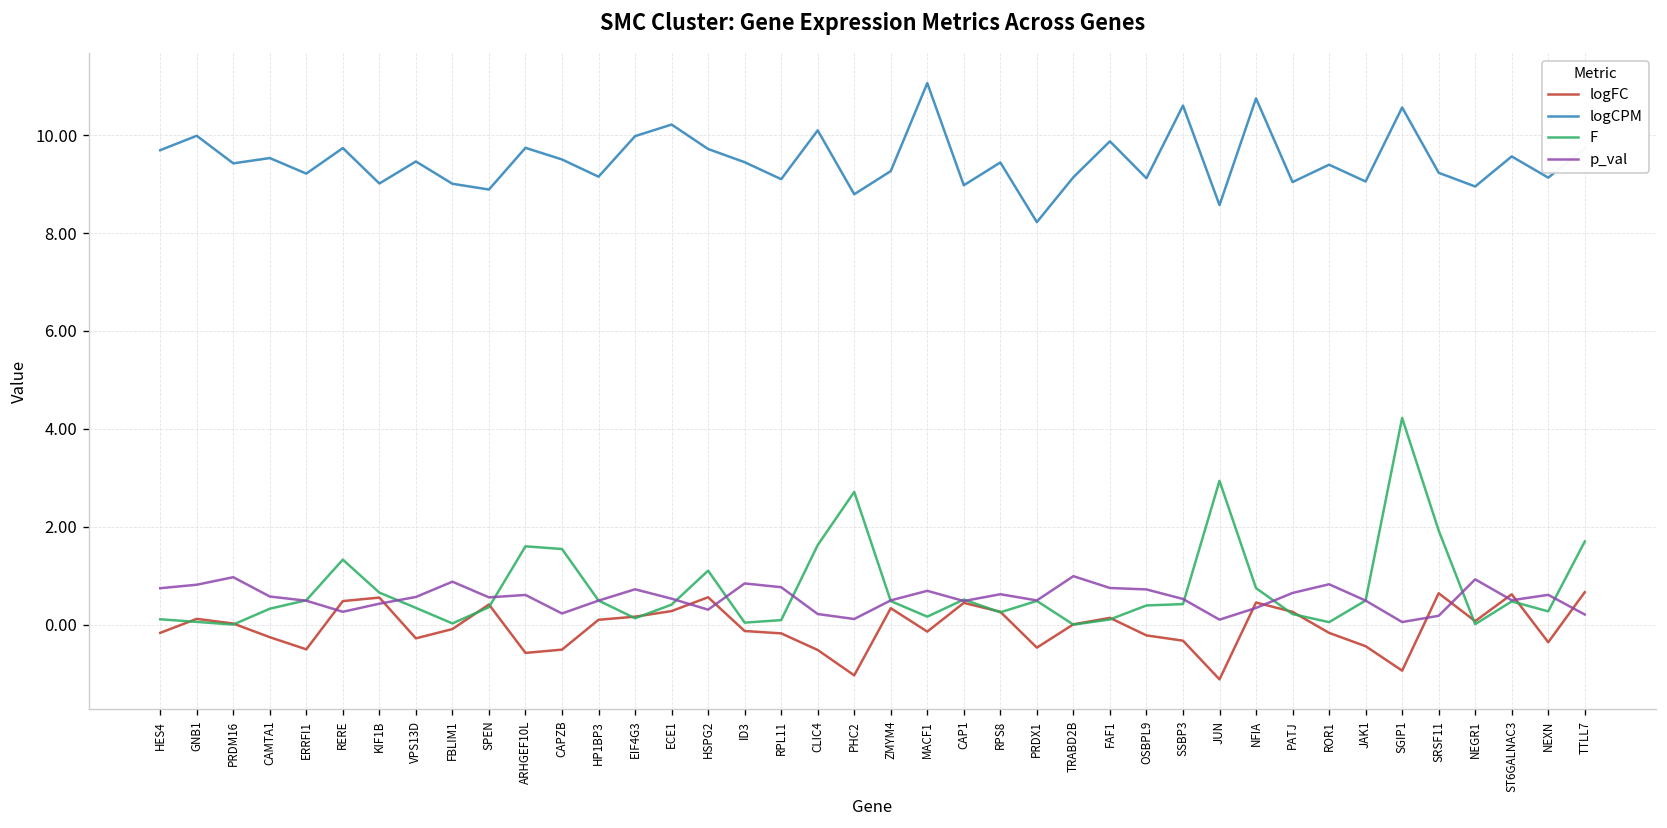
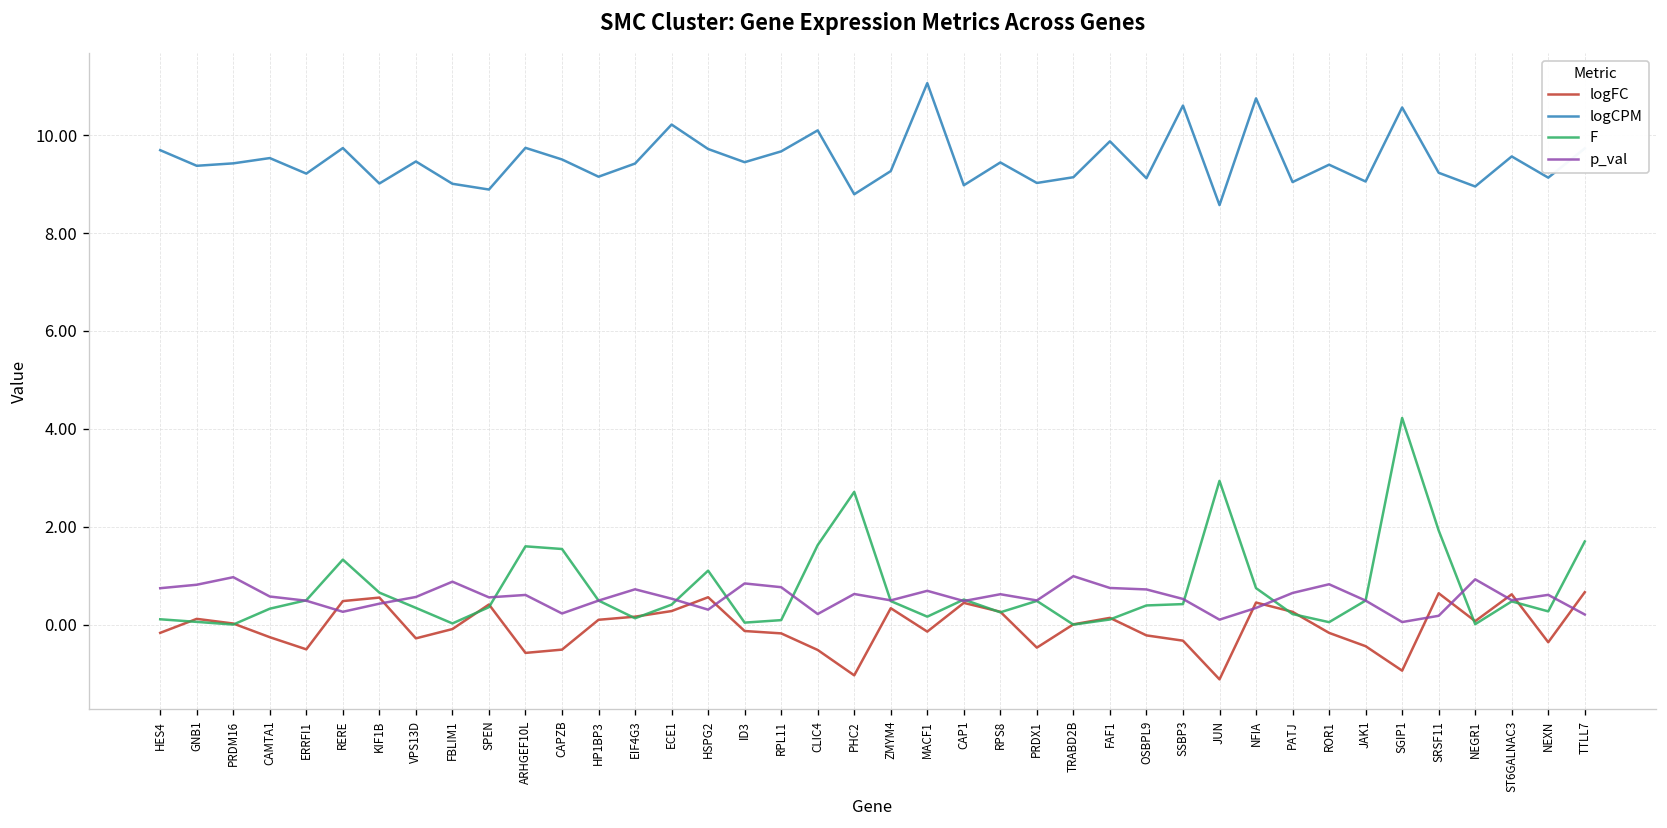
  {
    "logFC": {
      "HES4": -0.2,
      "CAMTA1": -0.3,
      "ERRFI1": -0.5,
      "RERE": 0.5,
      "KIF1B": 0.6,
      "VPS13D": -0.3,
      "FBLIM1": -0.1,
      "ARHGEF10L": -0.6,
      "CAPZB": -0.5,
      "HP1BP3": 0.1,
      "ECE1": 0.3,
      "HSPG2": 0.6,
      "ID3": -0.1,
      "RPL11": -0.2,
      "CLIC4": -0.5,
      "PHC2": -1.0,
      "ZMYM4": 0.3,
      "MACF1": -0.1,
      "PRDX1": -0.5,
      "OSBPL9": -0.2,
      "SSBP3": -0.3,
      "JUN": -1.1,
      "NFIA": 0.5,
      "ROR1": -0.2,
      "JAK1": -0.4,
      "SGIP1": -0.9,
      "SRSF11": 0.6,
      "NEGR1": 0.1,
      "ST6GALNAC3": 0.6,
      "NEXN": -0.4,
      "TTLL7": 0.7
    },
    "logCPM": {
      "HES4": 9.7,
-     "GNB1": 10.0,
+     "GNB1": 9.4,
      "PRDM16": 9.4,
      "CAMTA1": 9.5,
      "ERRFI1": 9.2,
      "RERE": 9.7,
      "KIF1B": 9.0,
      "VPS13D": 9.5,
      "FBLIM1": 9.0,
      "SPEN": 8.9,
      "ARHGEF10L": 9.7,
      "CAPZB": 9.5,
      "HP1BP3": 9.2,
-     "EIF4G3": 10.0,
+     "EIF4G3": 9.4,
      "ECE1": 10.2,
      "HSPG2": 9.7,
      "ID3": 9.4,
-     "RPL11": 9.1,
+     "RPL11": 9.7,
      "CLIC4": 10.1,
      "PHC2": 8.8,
      "ZMYM4": 9.3,
      "MACF1": 11.1,
      "CAP1": 9.0,
      "RPS8": 9.4,
-     "PRDX1": 8.2,
+     "PRDX1": 9.0,
      "TRABD2B": 9.1,
      "FAF1": 9.9,
      "OSBPL9": 9.1,
      "SSBP3": 10.6,
      "JUN": 8.6,
      "NFIA": 10.8,
      "PATJ": 9.0,
      "ROR1": 9.4,
      "JAK1": 9.1,
      "SGIP1": 10.6,
      "SRSF11": 9.2,
      "NEGR1": 9.0,
      "ST6GALNAC3": 9.6
    },
    "F": {
      "HES4": 0.1,
      "CAMTA1": 0.3,
      "RERE": 1.3,
      "KIF1B": 0.7,
      "VPS13D": 0.3,
      "FBLIM1": 0.0,
      "ARHGEF10L": 1.6,
      "CAPZB": 1.5,
      "ECE1": 0.4,
      "HSPG2": 1.1,
      "ID3": 0.0,
      "RPL11": 0.1,
      "CLIC4": 1.6,
      "PHC2": 2.7,
      "MACF1": 0.2,
      "OSBPL9": 0.4,
      "SSBP3": 0.4,
      "JUN": 2.9,
      "NFIA": 0.7,
      "ROR1": 0.1,
      "SGIP1": 4.2,
      "SRSF11": 1.9,
      "NEGR1": 0.0,
      "NEXN": 0.3,
      "TTLL7": 1.7
    },
    "p_val": {
      "HES4": 0.7,
      "GNB1": 0.8,
      "PRDM16": 1.0,
      "CAMTA1": 0.6,
      "RERE": 0.3,
      "KIF1B": 0.4,
      "VPS13D": 0.6,
      "FBLIM1": 0.9,
      "SPEN": 0.6,
      "ARHGEF10L": 0.6,
      "CAPZB": 0.2,
      "EIF4G3": 0.7,
      "ECE1": 0.5,
      "HSPG2": 0.3,
      "ID3": 0.8,
      "RPL11": 0.8,
      "CLIC4": 0.2,
-     "PHC2": 0.1,
+     "PHC2": 0.6,
      "MACF1": 0.7,
      "RPS8": 0.6,
      "TRABD2B": 1.0,
      "FAF1": 0.7,
      "OSBPL9": 0.7,
      "SSBP3": 0.5,
      "JUN": 0.1,
      "NFIA": 0.3,
      "PATJ": 0.6,
      "ROR1": 0.8,
      "SGIP1": 0.1,
      "SRSF11": 0.2,
      "NEGR1": 0.9,
      "NEXN": 0.6,
      "TTLL7": 0.2
    }
  }
